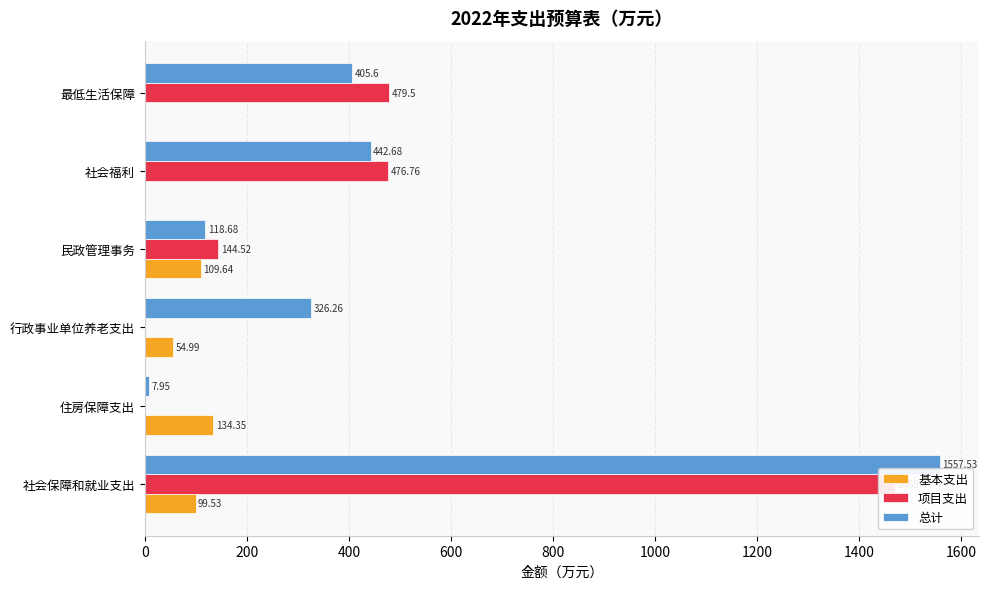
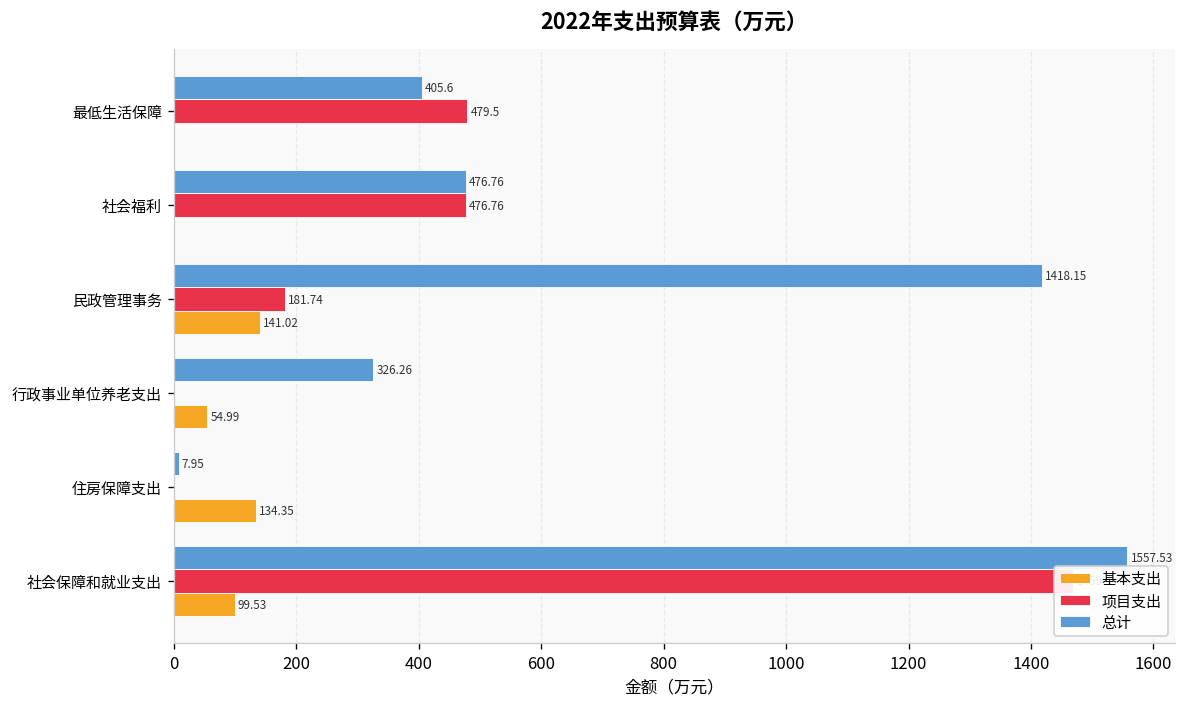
  {
    "基本支出": {
-     "民政管理事务": 109.64,
+     "民政管理事务": 141.02,
      "行政事业单位养老支出": 54.99,
      "住房保障支出": 134.35,
      "社会保障和就业支出": 99.53
    },
    "项目支出": {
      "最低生活保障": 479.5,
      "社会福利": 476.76,
-     "民政管理事务": 144.52
+     "民政管理事务": 181.74
    },
    "总计": {
      "最低生活保障": 405.6,
-     "社会福利": 442.68,
-     "民政管理事务": 118.68,
+     "社会福利": 476.76,
+     "民政管理事务": 1418.15,
      "行政事业单位养老支出": 326.26,
      "住房保障支出": 7.95
    }
  }
